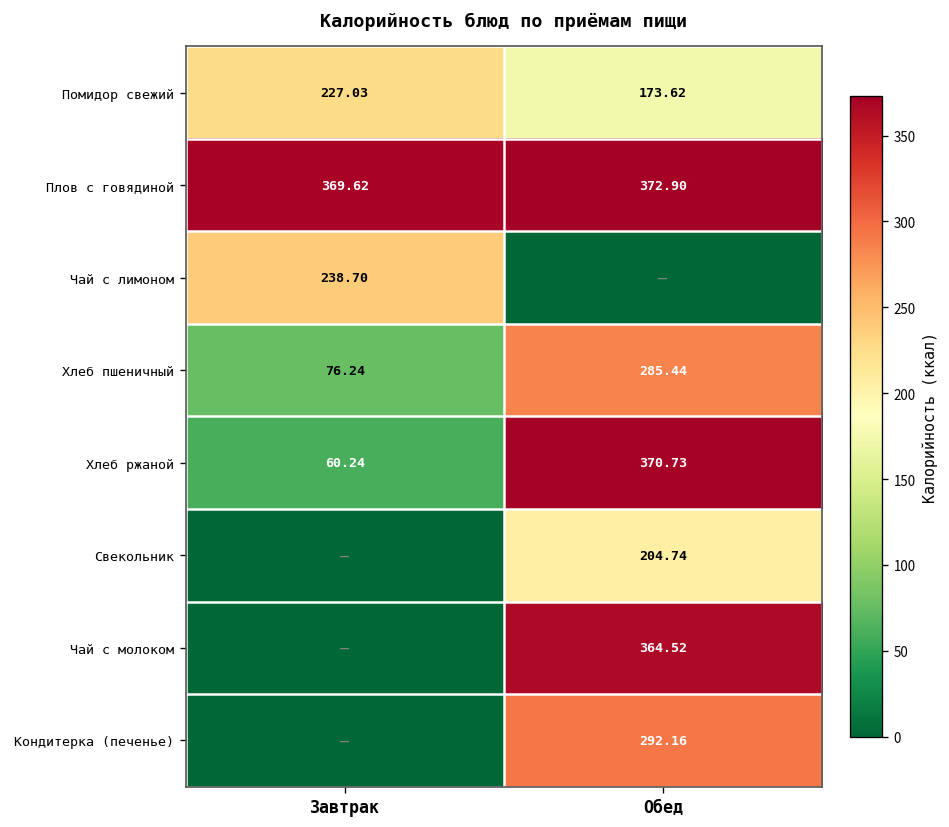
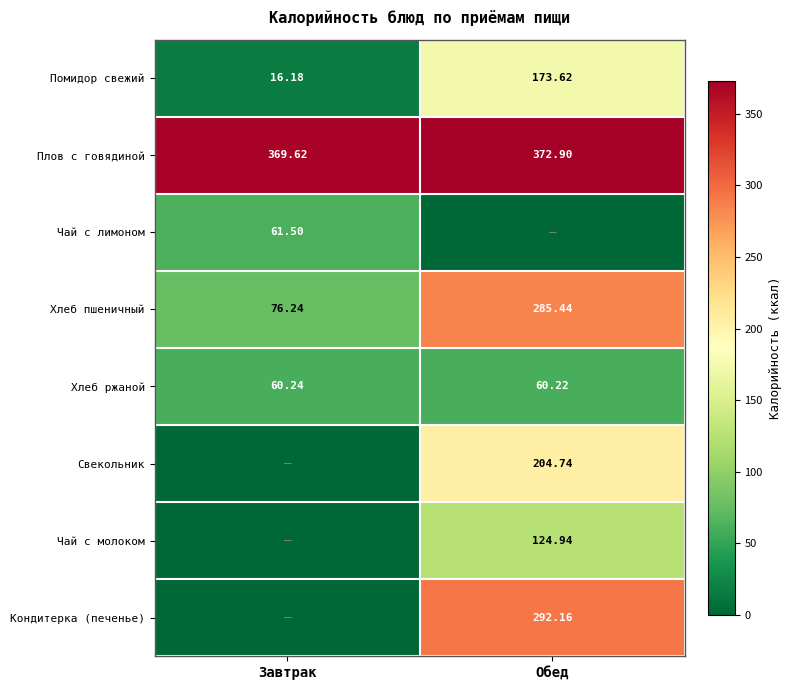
  {
    "Помидор свежий": {
-     "Завтрак": 227.03,
+     "Завтрак": 16.18,
      "Обед": 173.62
    },
    "Плов с говядиной": {
      "Завтрак": 369.62,
      "Обед": 372.90
    },
    "Чай с лимоном": {
-     "Завтрак": 238.70
+     "Завтрак": 61.50
    },
    "Хлеб пшеничный": {
      "Завтрак": 76.24,
      "Обед": 285.44
    },
    "Хлеб ржаной": {
      "Завтрак": 60.24,
-     "Обед": 370.73
+     "Обед": 60.22
    },
    "Свекольник": {
      "Обед": 204.74
    },
    "Чай с молоком": {
-     "Обед": 364.52
+     "Обед": 124.94
    },
    "Кондитерка (печенье)": {
      "Обед": 292.16
    }
  }
